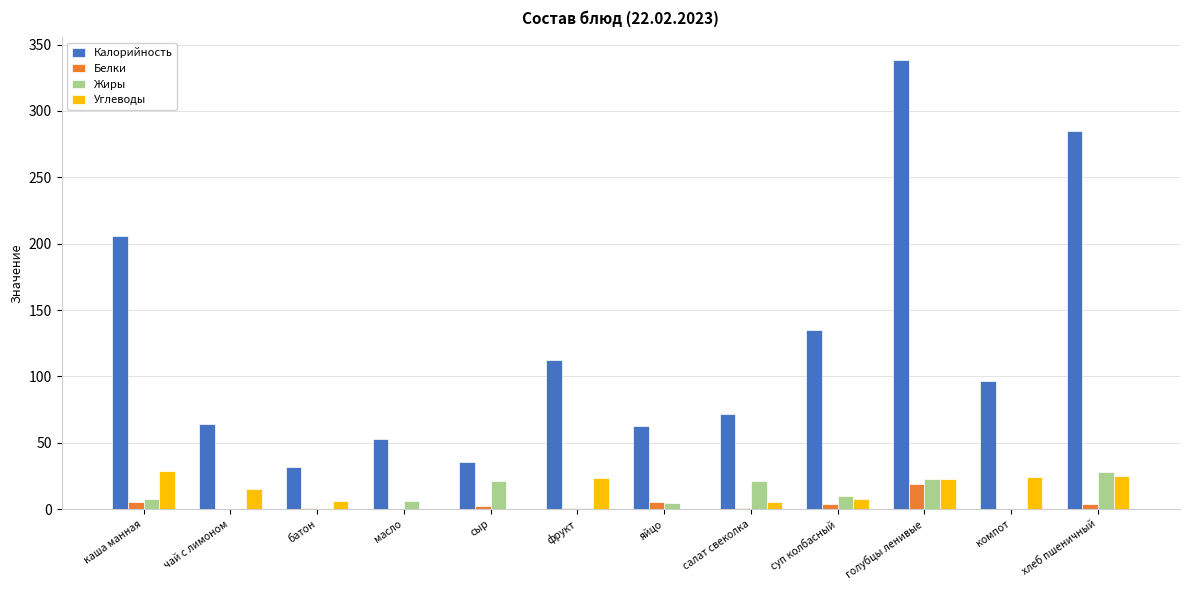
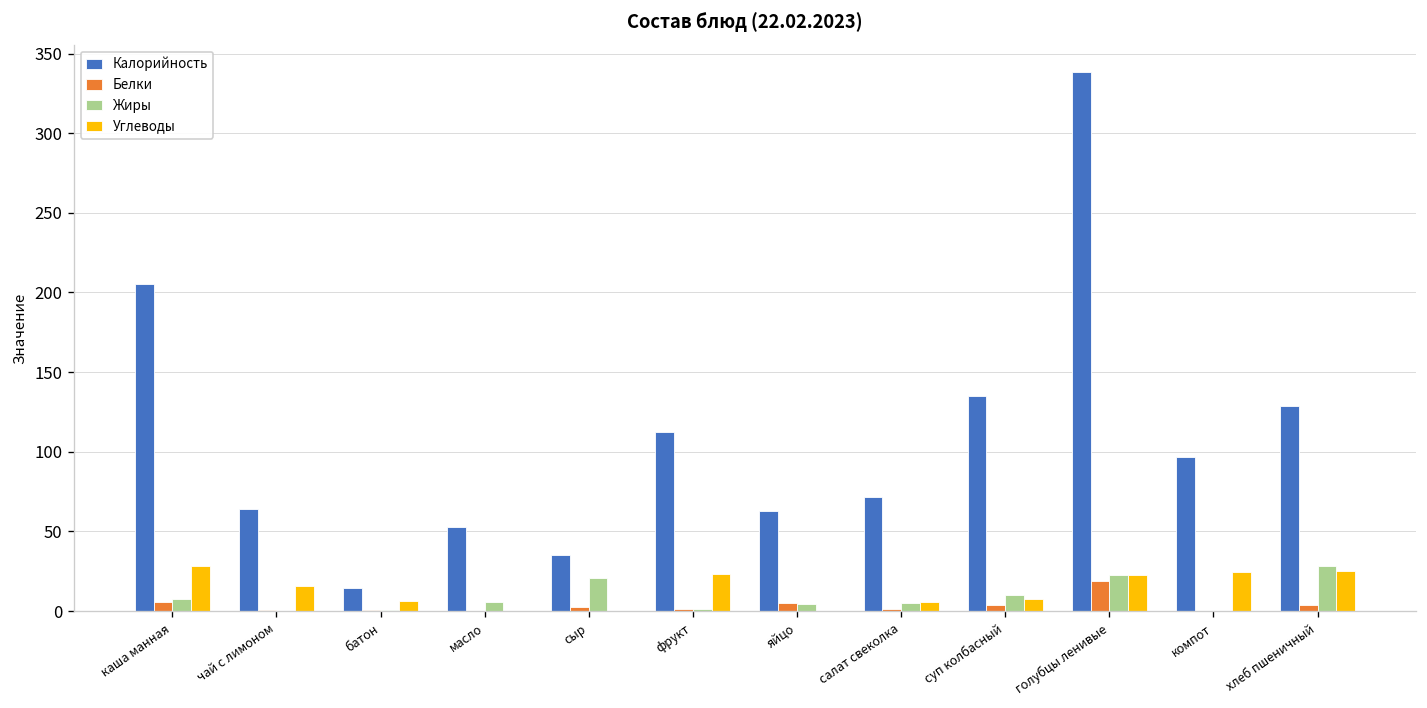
  {
    "Калорийность": {
      "каша манная": 206,
      "чай с лимоном": 64,
-     "батон": 31,
+     "батон": 15,
      "масло": 53,
      "сыр": 35,
      "фрукт": 113,
      "яйцо": 63,
      "салат свеколка": 72,
      "суп колбасный": 135,
      "голубцы ленивые": 339,
      "компот": 97,
-     "хлеб пшеничный": 285
+     "хлеб пшеничный": 129
    },
    "Белки": {
      "каша манная": 6,
      "сыр": 2,
      "яйцо": 5,
      "суп колбасный": 4,
      "голубцы ленивые": 19,
      "компот": 0,
      "хлеб пшеничный": 4
    },
    "Жиры": {
      "каша манная": 8,
      "чай с лимоном": 0,
      "масло": 6,
      "сыр": 21,
      "яйцо": 5,
-     "салат свеколка": 21,
+     "салат свеколка": 5,
      "суп колбасный": 10,
      "голубцы ленивые": 23,
      "компот": 0,
      "хлеб пшеничный": 28
    },
    "Углеводы": {
      "каша манная": 29,
      "чай с лимоном": 16,
      "батон": 6,
      "сыр": 0,
      "фрукт": 24,
      "салат свеколка": 6,
      "суп колбасный": 8,
      "голубцы ленивые": 23,
      "компот": 24,
      "хлеб пшеничный": 25
    }
  }
